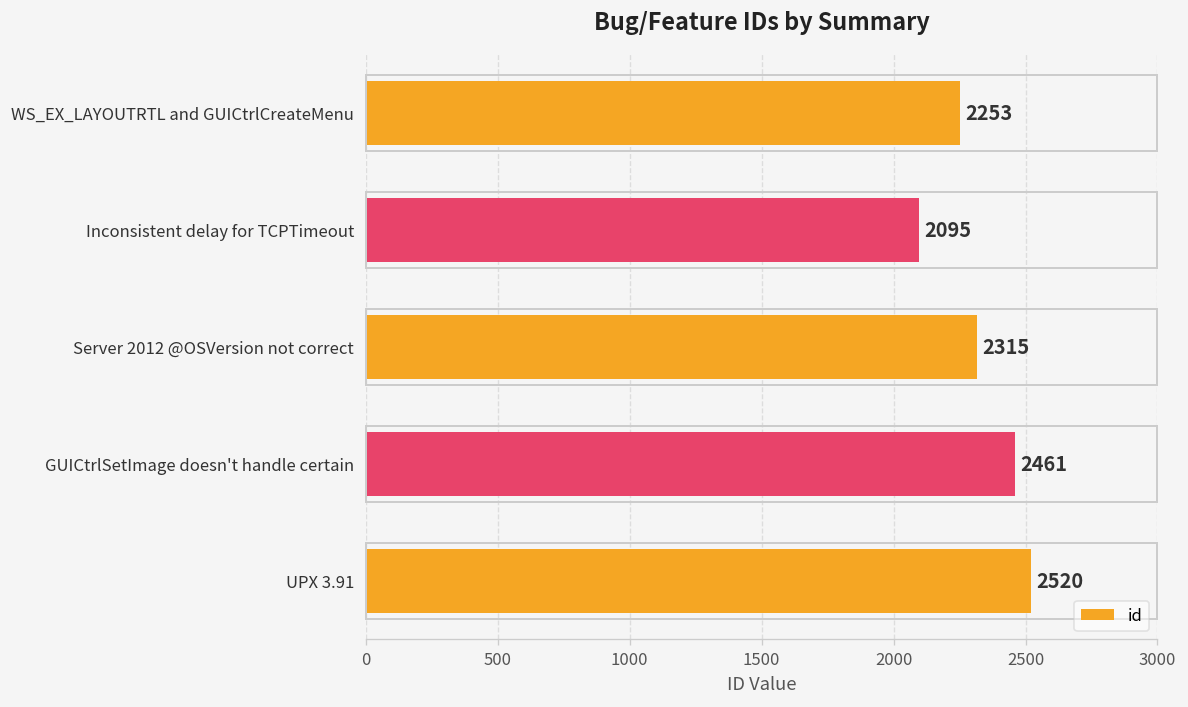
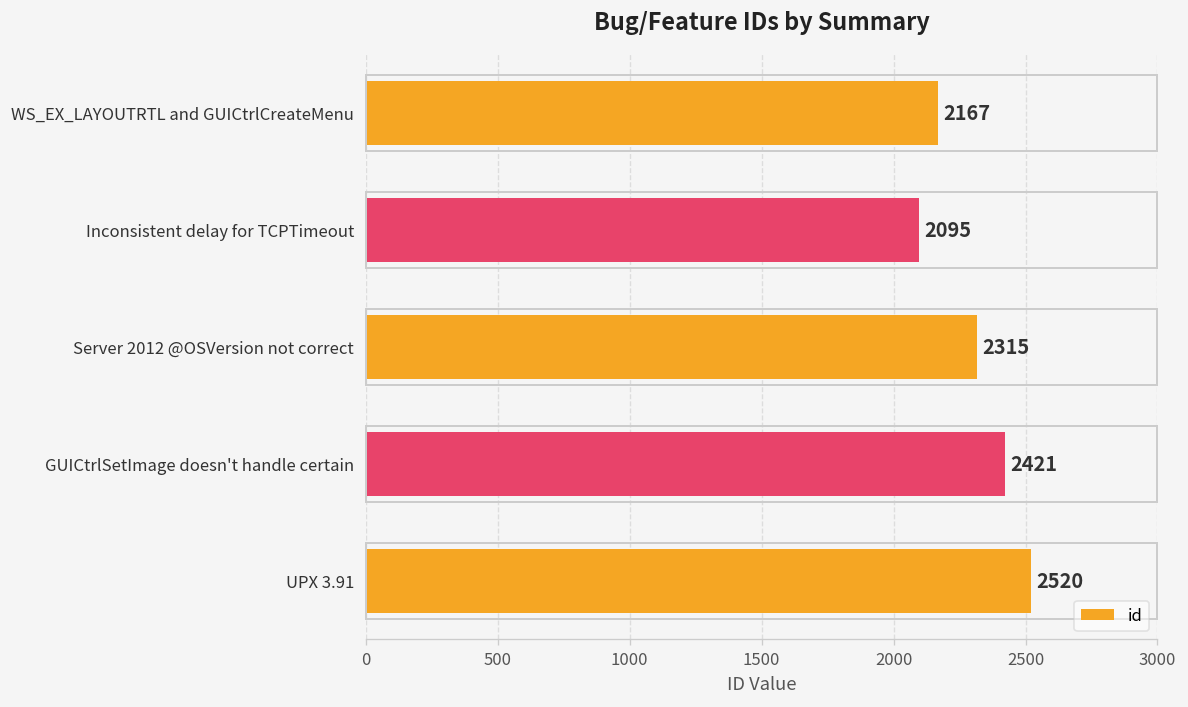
  {
-   "WS_EX_LAYOUTRTL and GUICtrlCreateMenu": 2253,
+   "WS_EX_LAYOUTRTL and GUICtrlCreateMenu": 2167,
    "Inconsistent delay for TCPTimeout": 2095,
    "Server 2012 @OSVersion not correct": 2315,
-   "GUICtrlSetImage doesn't handle certain": 2461,
+   "GUICtrlSetImage doesn't handle certain": 2421,
    "UPX 3.91": 2520
  }
